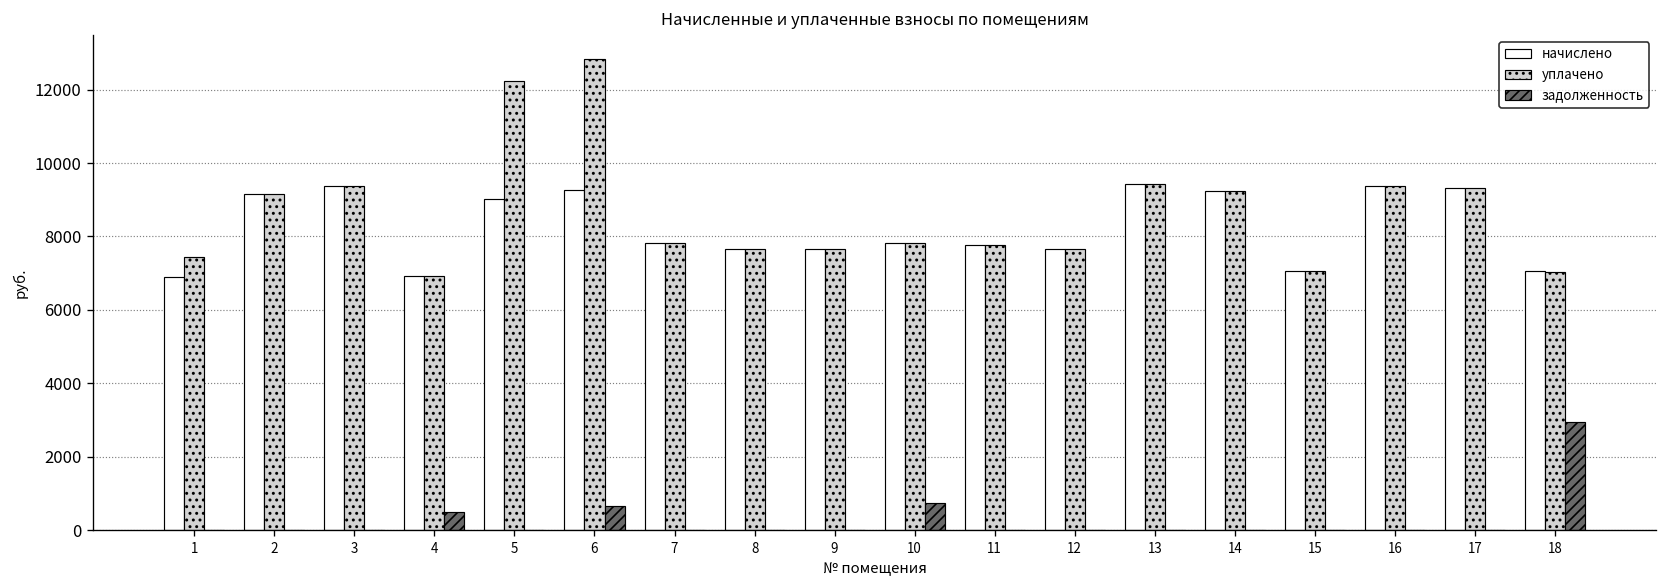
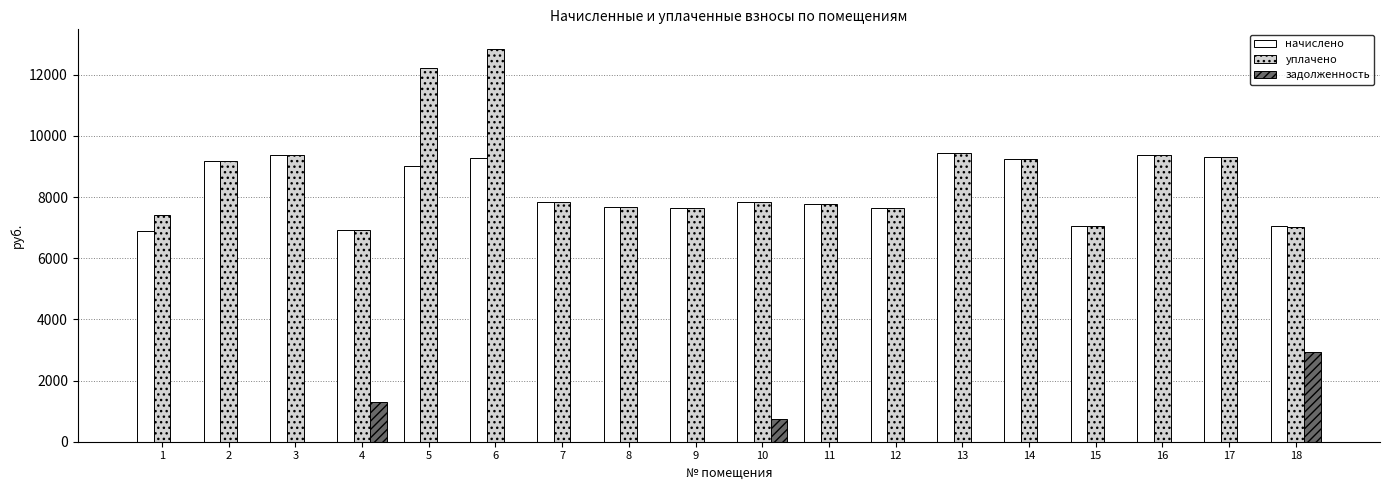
  {
    "начислено": {
      "1": 6900,
      "2": 9200,
      "3": 9400,
      "4": 6900,
      "5": 9000,
      "6": 9300,
      "7": 7800,
      "8": 7700,
      "9": 7600,
      "10": 7800,
      "11": 7800,
      "12": 7600,
      "13": 9400,
      "14": 9200,
      "15": 7100,
      "16": 9400,
      "17": 9300,
      "18": 7100
    },
    "уплачено": {
      "1": 7400,
      "2": 9200,
      "3": 9400,
      "4": 6900,
      "5": 12200,
      "6": 12800,
      "7": 7800,
      "8": 7700,
      "9": 7600,
      "10": 7800,
      "11": 7800,
      "12": 7600,
      "13": 9400,
      "14": 9200,
      "15": 7100,
      "16": 9400,
      "17": 9300,
      "18": 7000
    },
    "задолженность": {
      "1": 0,
      "2": 0,
      "3": 0,
-     "4": 500,
+     "4": 1300,
      "5": 0,
-     "6": 600,
+     "6": 0,
      "7": 0,
      "8": 0,
      "9": 0,
      "10": 700,
      "11": 0,
      "12": 0,
      "13": 0,
      "14": 0,
      "15": 0,
      "16": 0,
      "17": 0,
      "18": 2900
    }
  }
